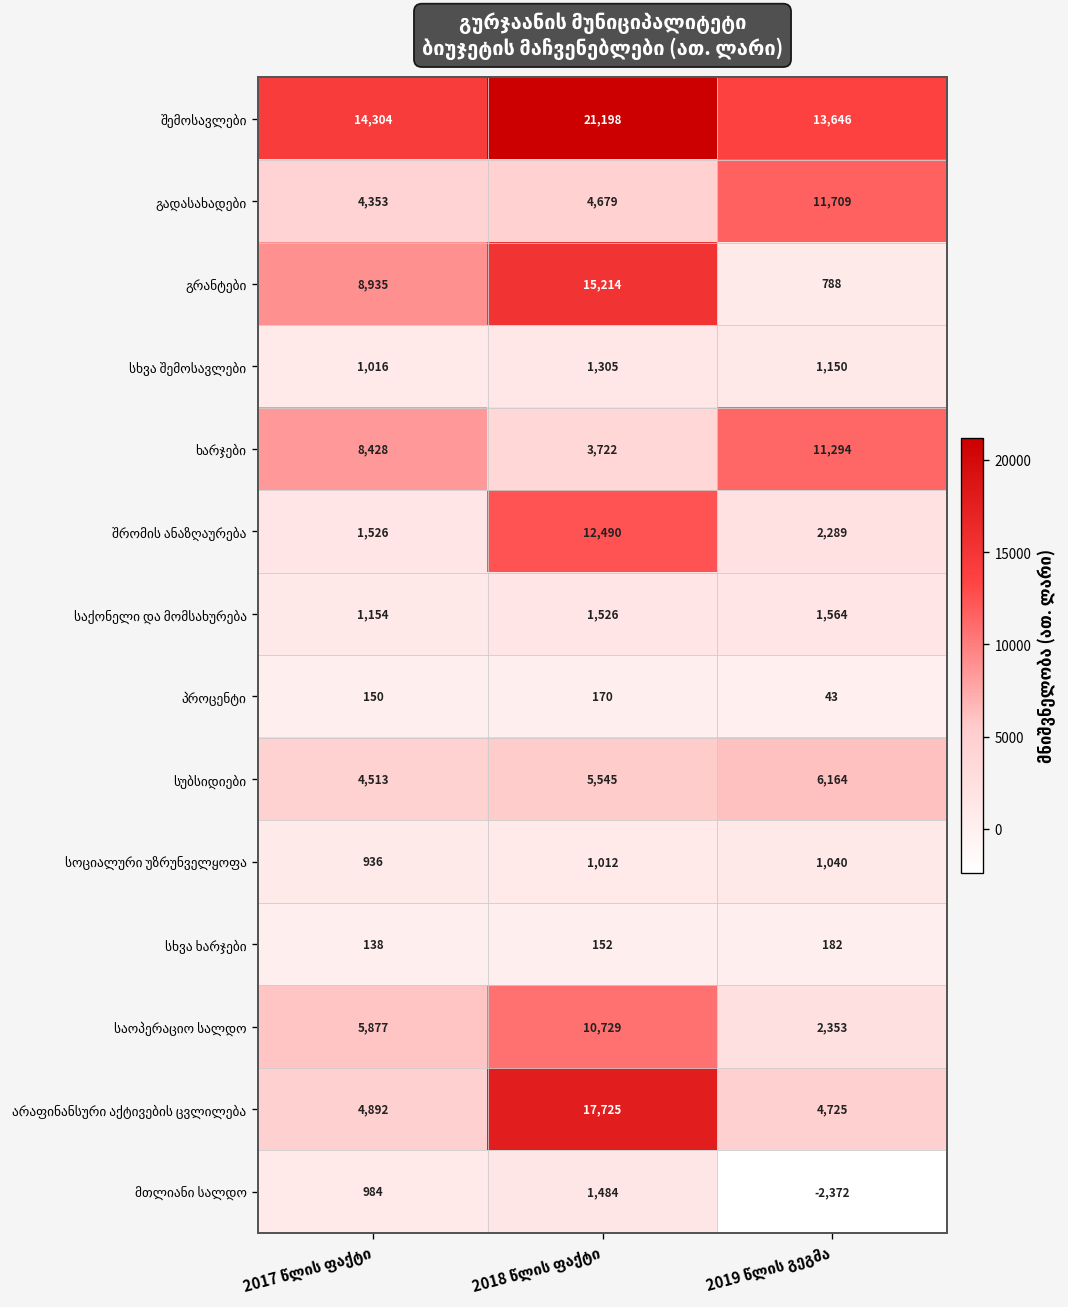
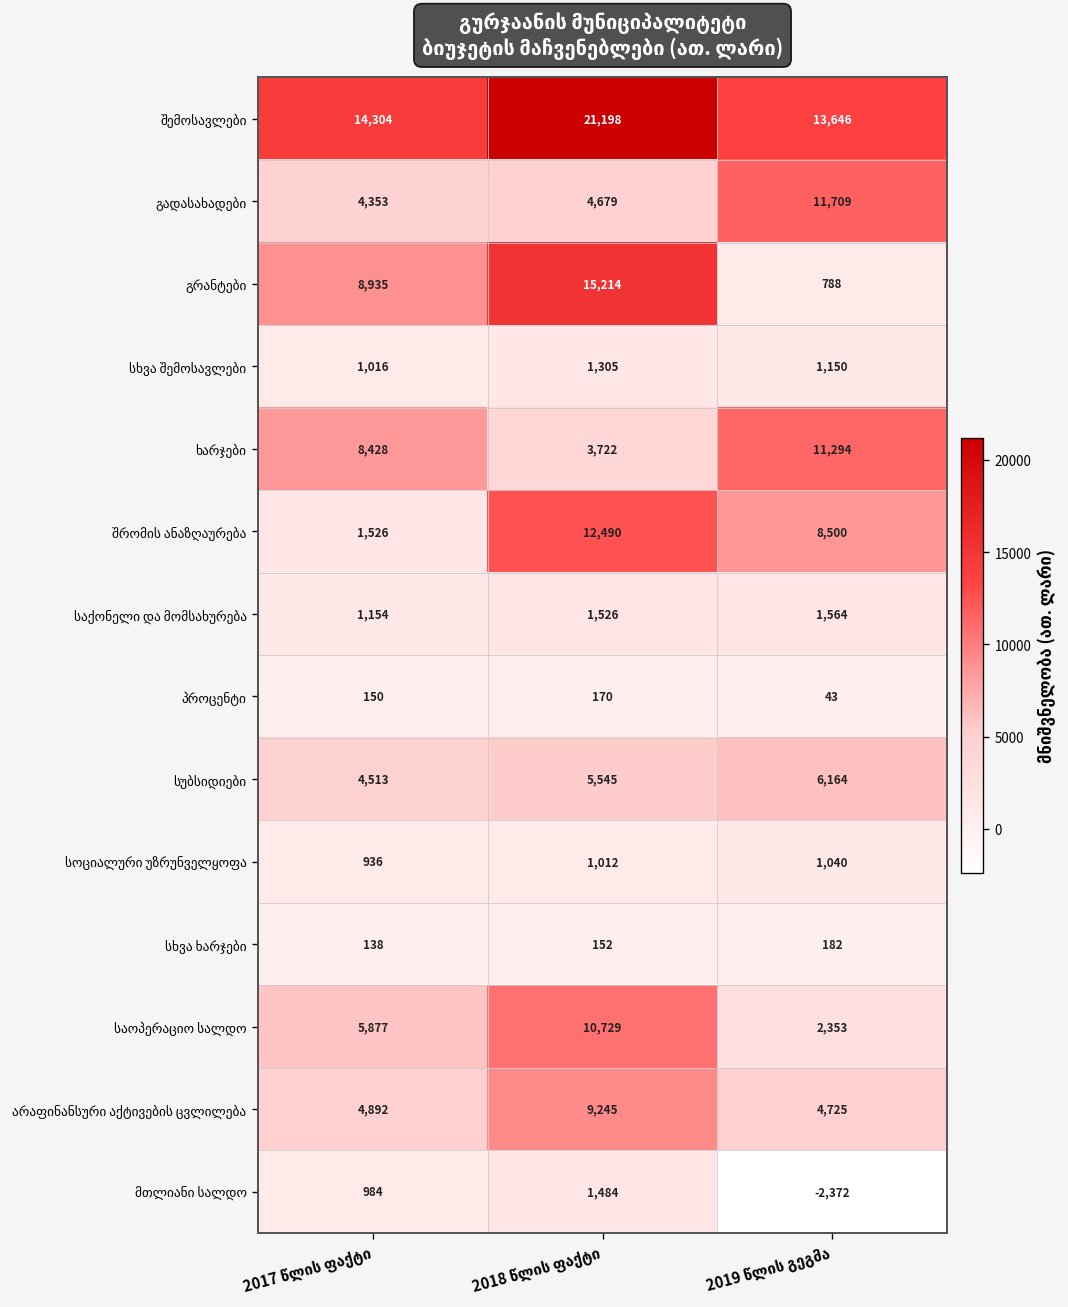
  {
    "შრომის ანაზღაურება": {
-     "2019 წლის გეგმა": "2,289"
+     "2019 წლის გეგმა": "8,500"
    },
    "არაფინანსური აქტივების ცვლილება": {
-     "2018 წლის ფაქტი": "17,725"
+     "2018 წლის ფაქტი": "9,245"
    }
  }
